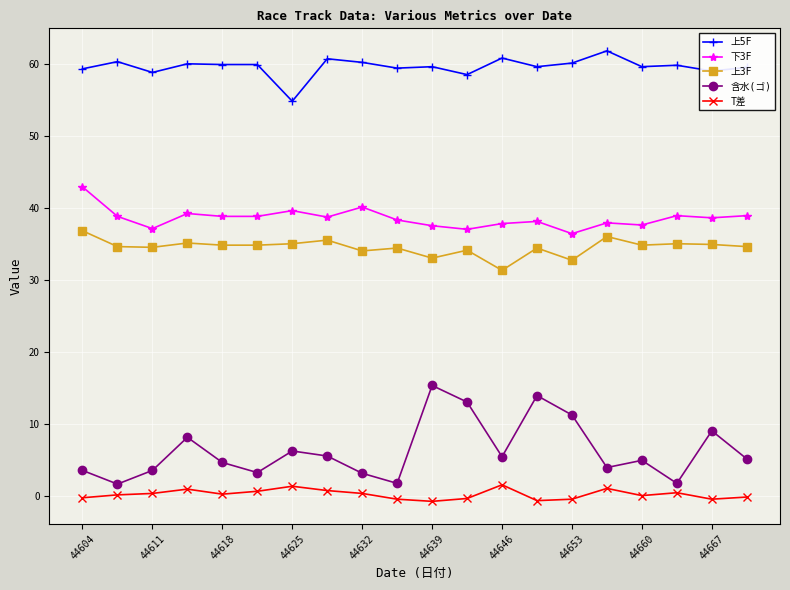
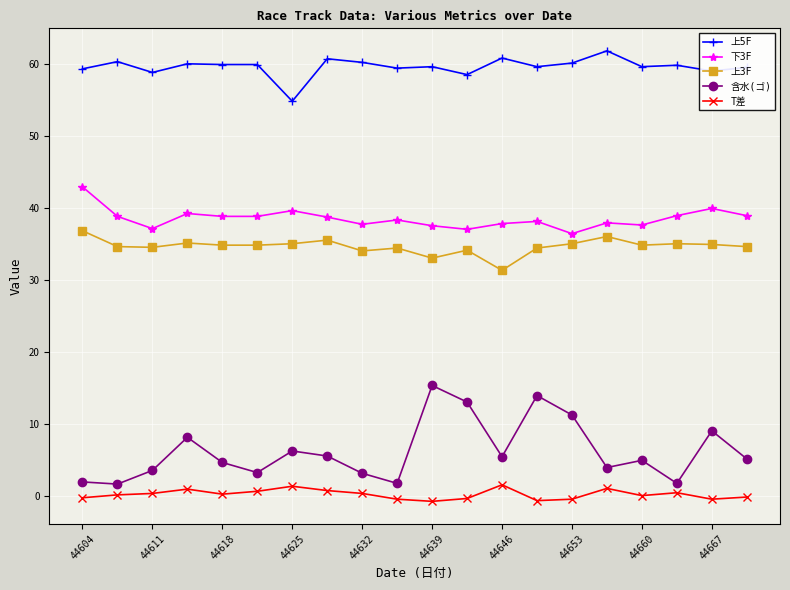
  {
    "上5F": {
      "44604": 59,
      "44611": 59,
      "44618": 60,
      "44625": 55,
      "44632": 60,
      "44639": 60,
      "44646": 61,
      "44653": 60,
      "44660": 60
    },
    "下3F": {
      "44604": 43,
      "44611": 37,
      "44618": 39,
      "44625": 40,
-     "44632": 40,
+     "44632": 38,
      "44639": 38,
      "44646": 38,
      "44653": 36,
      "44660": 38,
-     "44667": 39
+     "44667": 40
    },
    "上3F": {
      "44604": 37,
      "44611": 35,
      "44618": 35,
      "44625": 35,
      "44632": 34,
      "44639": 33,
      "44646": 31,
-     "44653": 33,
+     "44653": 35,
      "44660": 35,
      "44667": 35
    },
    "含水(ゴ)": {
-     "44604": 4,
+     "44604": 2,
      "44611": 4,
      "44618": 5,
      "44625": 6,
      "44632": 3,
      "44639": 15,
      "44646": 5,
      "44653": 11,
      "44660": 5,
      "44667": 9
    },
    "T差": {
      "44604": 0,
      "44611": 0,
      "44618": 0,
      "44625": 1,
      "44632": 0,
      "44639": -1,
      "44646": 2,
      "44653": -1,
      "44660": 0,
      "44667": -1
    }
  }
